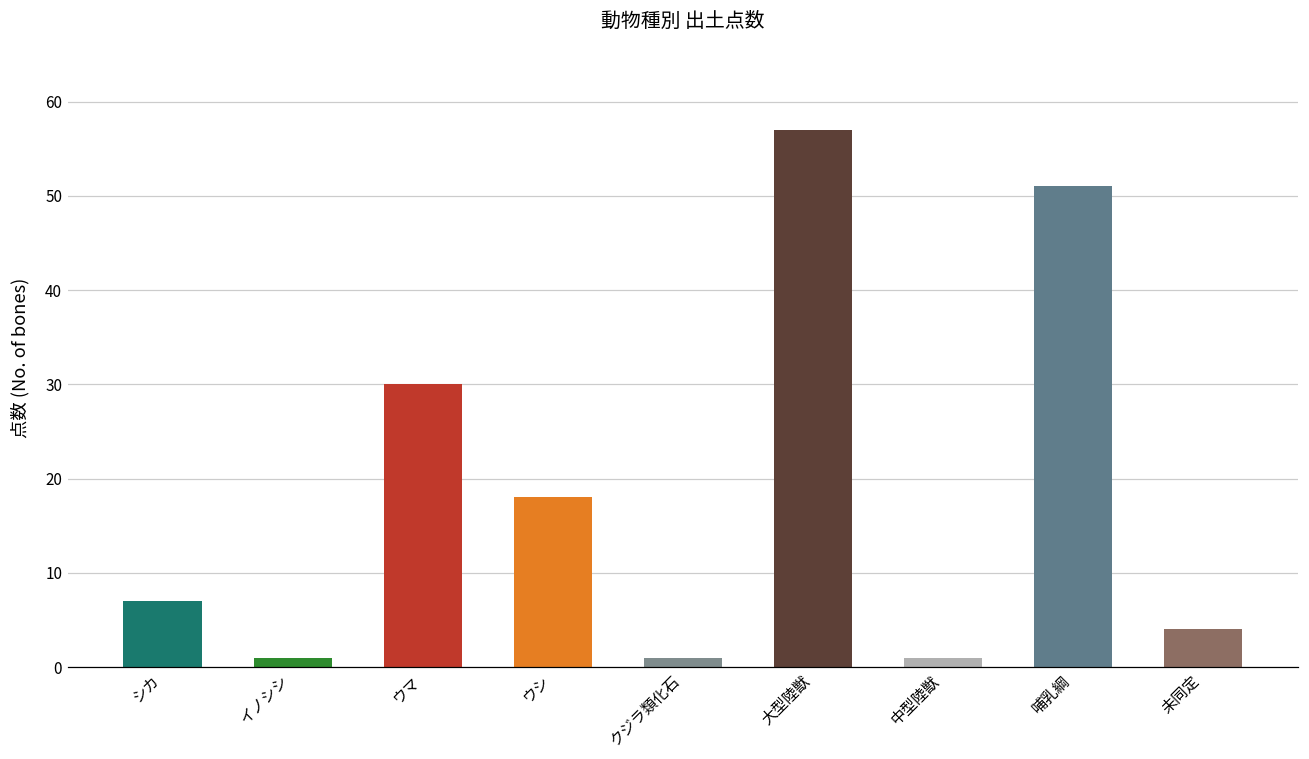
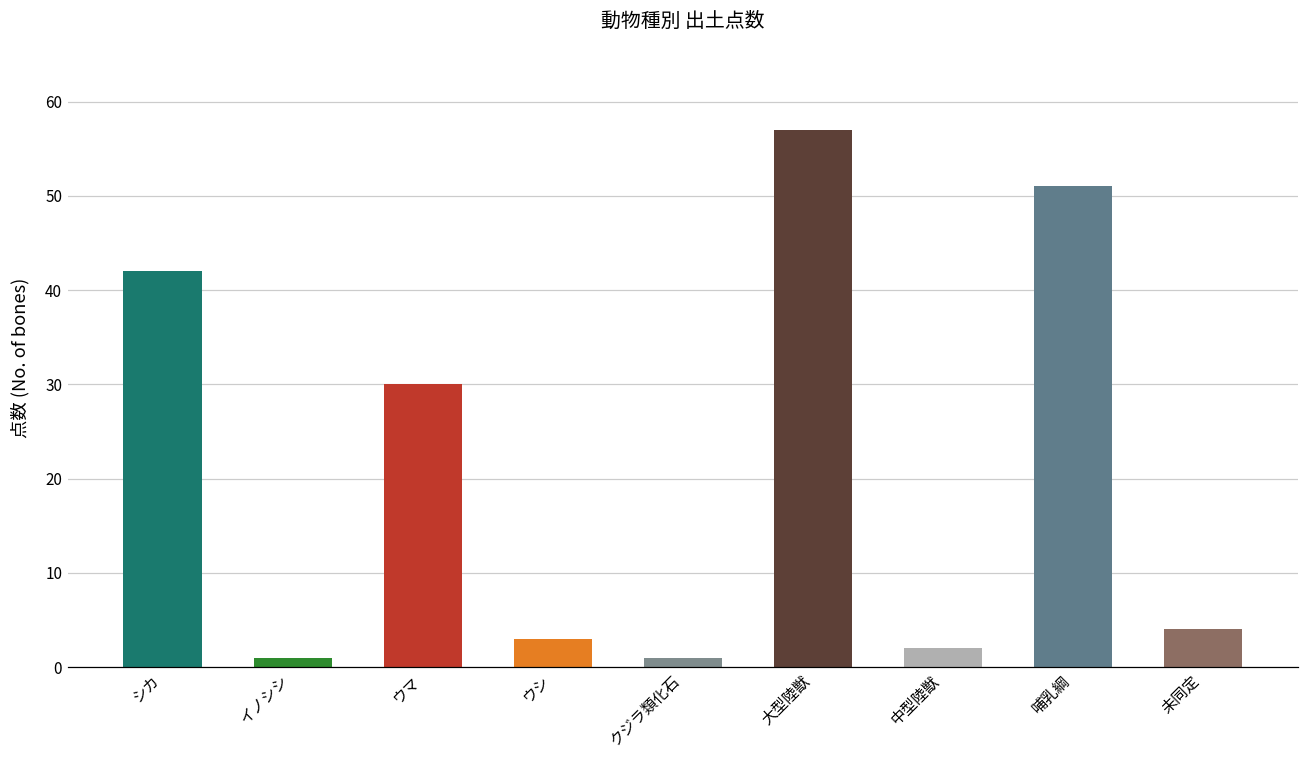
  {
-   "シカ": 7,
+   "シカ": 42,
    "イノシシ": 1,
    "ウマ": 30,
-   "ウシ": 18,
+   "ウシ": 3,
    "クジラ類化石": 1,
    "大型陸獣": 57,
-   "中型陸獣": 1,
+   "中型陸獣": 2,
    "哺乳綱": 51,
    "未同定": 4
  }
